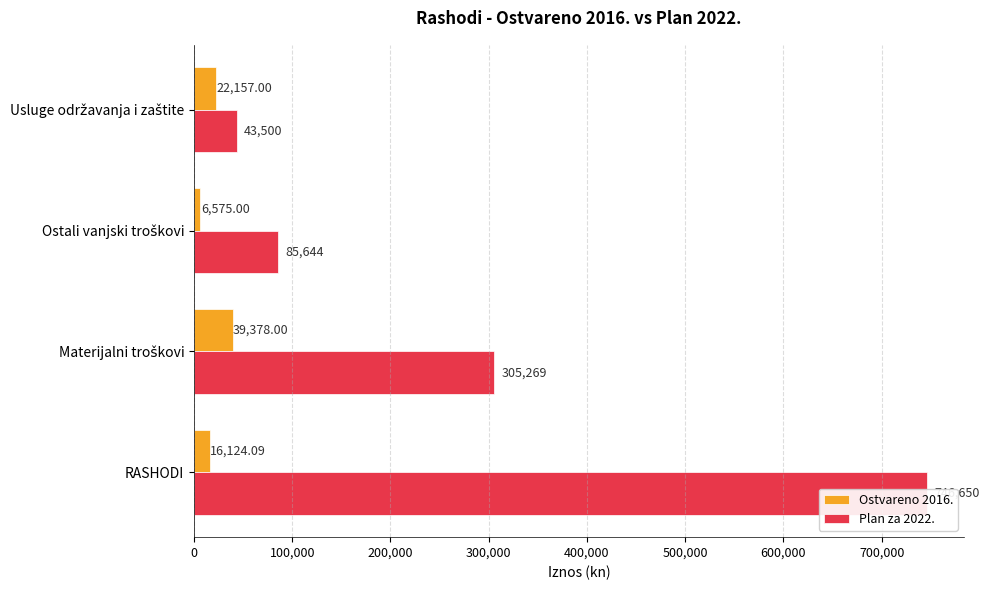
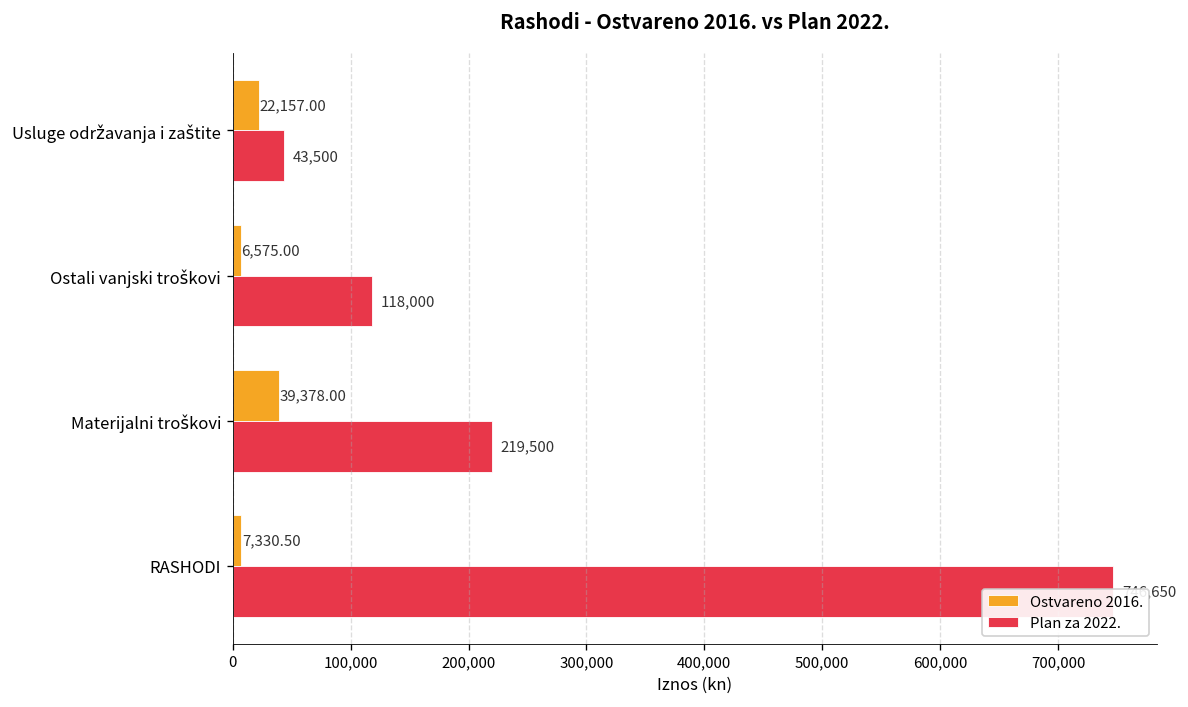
  {
    "Ostvareno 2016.": {
      "Usluge održavanja i zaštite": "22,157.00",
      "Ostali vanjski troškovi": "6,575.00",
      "Materijalni troškovi": "39,378.00",
-     "RASHODI": "16,124.09"
+     "RASHODI": "7,330.50"
    },
    "Plan za 2022.": {
      "Usluge održavanja i zaštite": "43,500",
-     "Ostali vanjski troškovi": "85,644",
-     "Materijalni troškovi": "305,269"
+     "Ostali vanjski troškovi": "118,000",
+     "Materijalni troškovi": "219,500"
    }
  }
